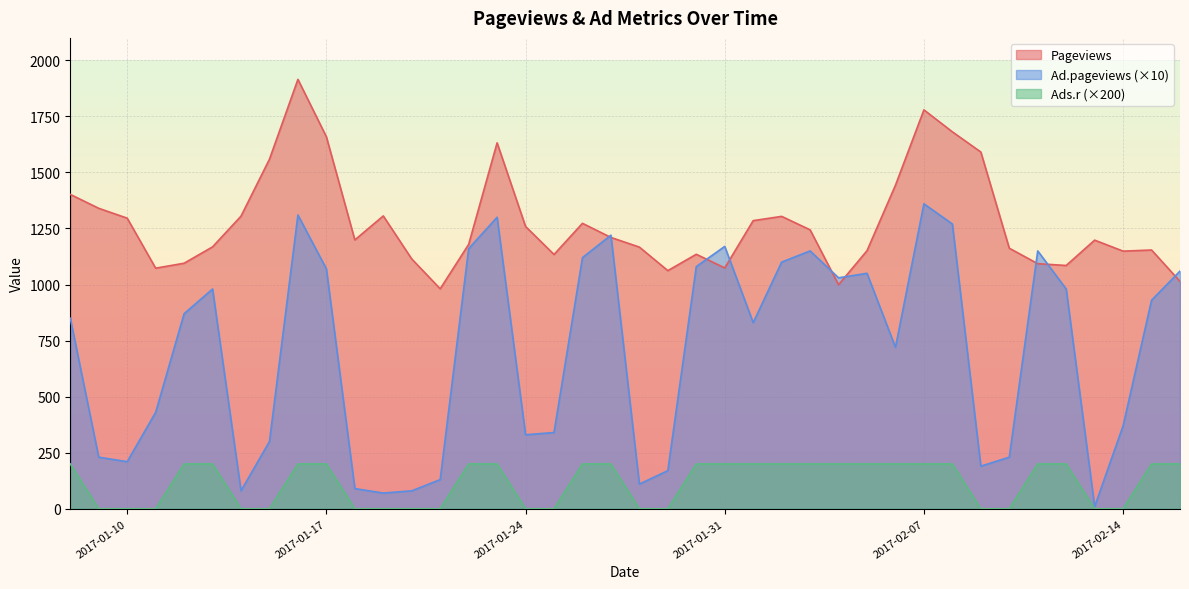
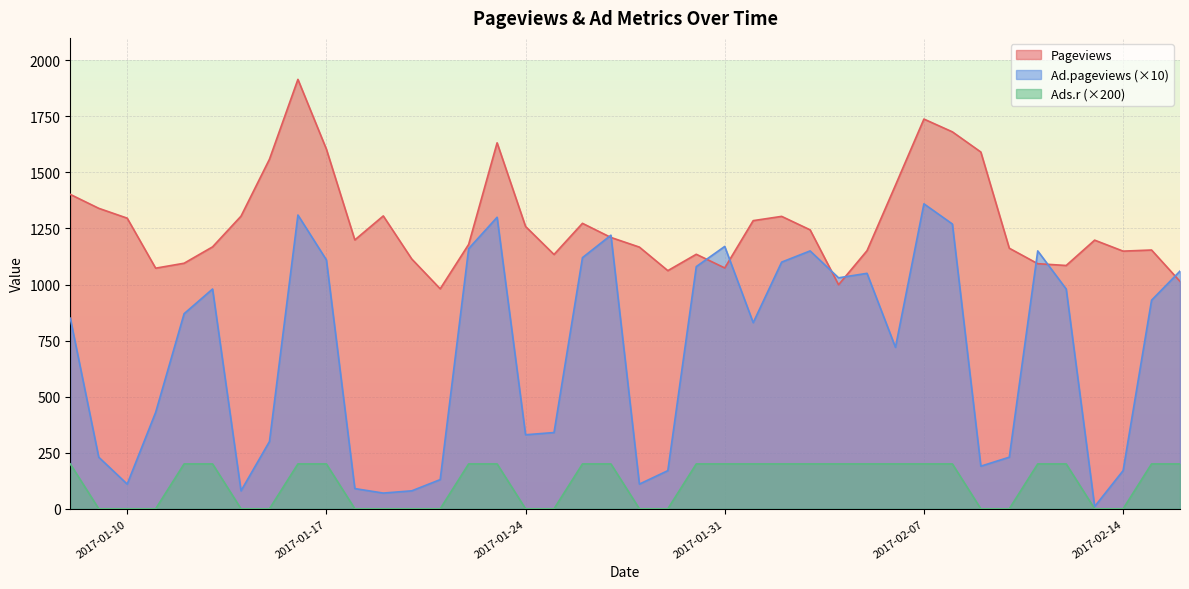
  {
    "Pageviews": {
      "2017-01-10": 1300,
-     "2017-01-17": 1660,
+     "2017-01-17": 1600,
      "2017-01-24": 1260,
      "2017-01-31": 1070,
-     "2017-02-07": 1780,
+     "2017-02-07": 1740,
      "2017-02-14": 1150
    },
    "Ad.pageviews (×10)": {
-     "2017-01-10": 210,
-     "2017-01-17": 1070,
+     "2017-01-10": 110,
+     "2017-01-17": 1110,
      "2017-01-24": 330,
      "2017-01-31": 1170,
      "2017-02-07": 1360,
-     "2017-02-14": 370
+     "2017-02-14": 170
    },
    "Ads.r (×200)": {
      "2017-01-10": 0,
      "2017-01-17": 200,
      "2017-01-24": 0,
      "2017-01-31": 200,
      "2017-02-07": 200,
      "2017-02-14": 0
    }
  }
